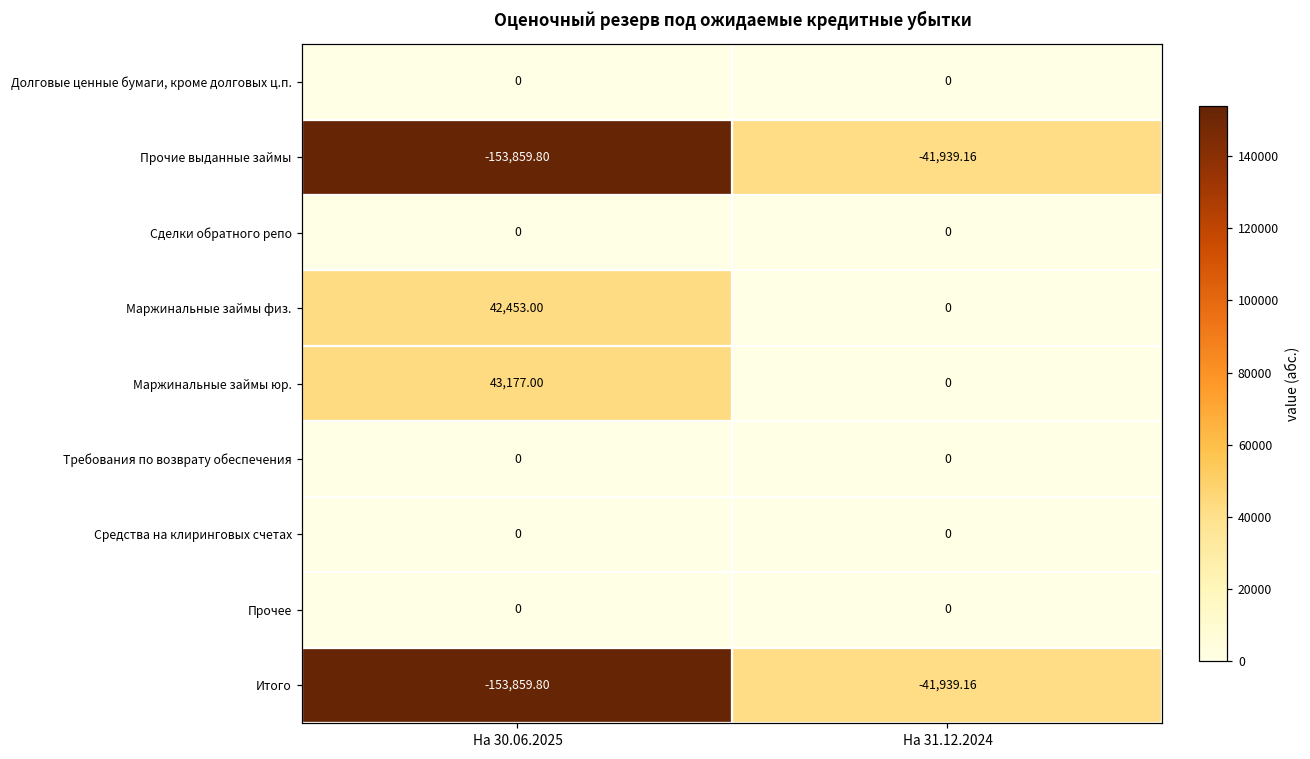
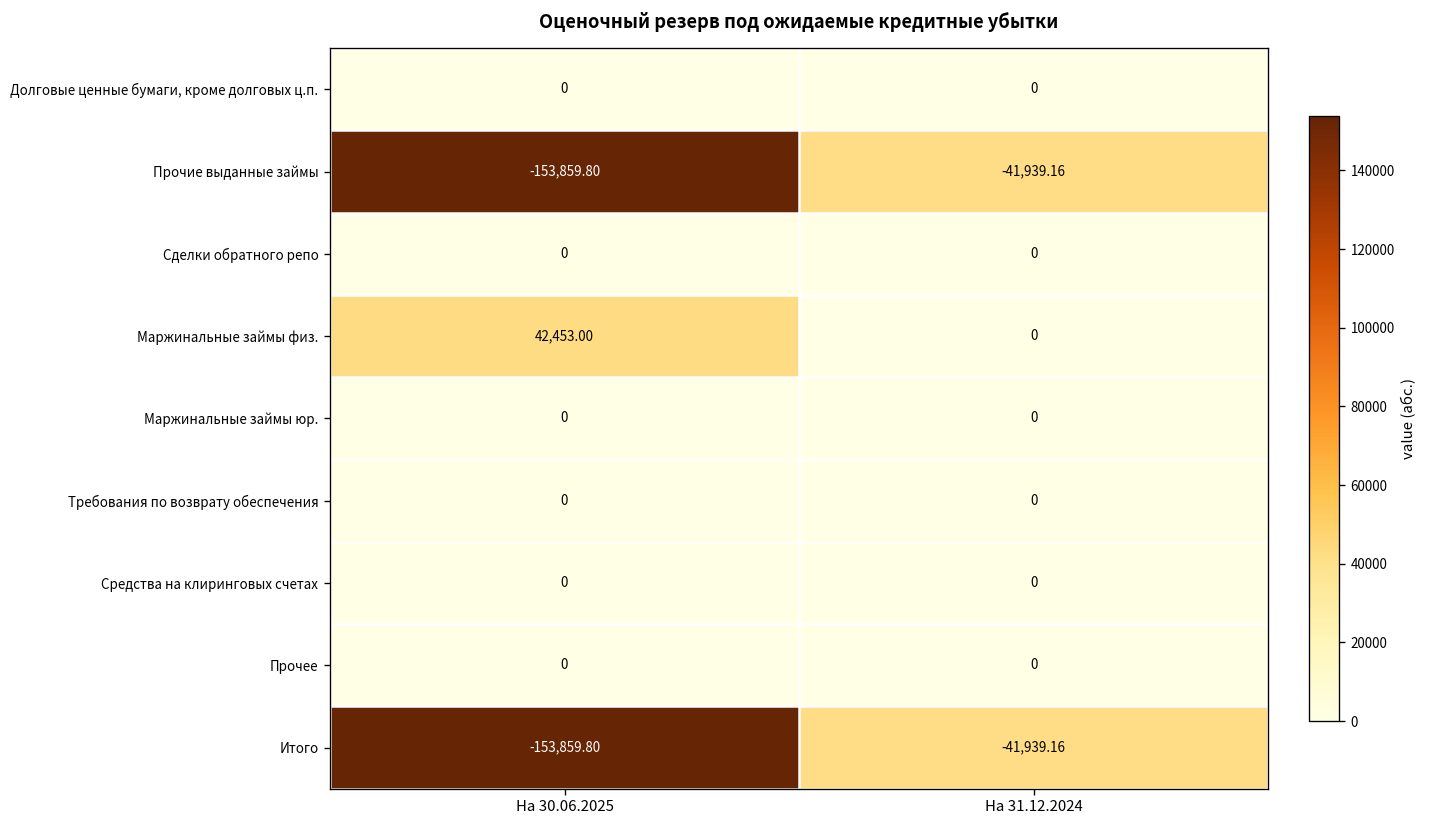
  {
    "Долговые ценные бумаги, кроме долговых ц.п.": {
      "На 30.06.2025": "0",
      "На 31.12.2024": "0"
    },
    "Прочие выданные займы": {
      "На 30.06.2025": "-153,859.80",
      "На 31.12.2024": "-41,939.16"
    },
    "Сделки обратного репо": {
      "На 30.06.2025": "0",
      "На 31.12.2024": "0"
    },
    "Маржинальные займы физ.": {
      "На 30.06.2025": "42,453.00",
      "На 31.12.2024": "0"
    },
    "Маржинальные займы юр.": {
-     "На 30.06.2025": "43,177.00",
+     "На 30.06.2025": "0",
      "На 31.12.2024": "0"
    },
    "Требования по возврату обеспечения": {
      "На 30.06.2025": "0",
      "На 31.12.2024": "0"
    },
    "Средства на клиринговых счетах": {
      "На 30.06.2025": "0",
      "На 31.12.2024": "0"
    },
    "Прочее": {
      "На 30.06.2025": "0",
      "На 31.12.2024": "0"
    },
    "Итого": {
      "На 30.06.2025": "-153,859.80",
      "На 31.12.2024": "-41,939.16"
    }
  }
